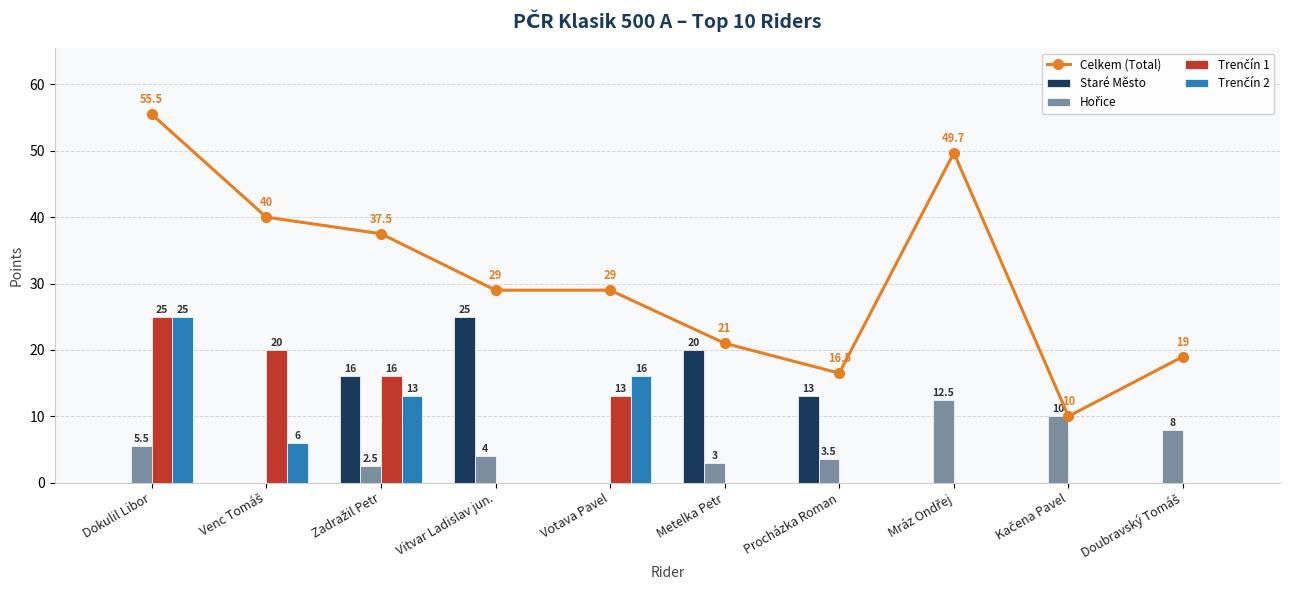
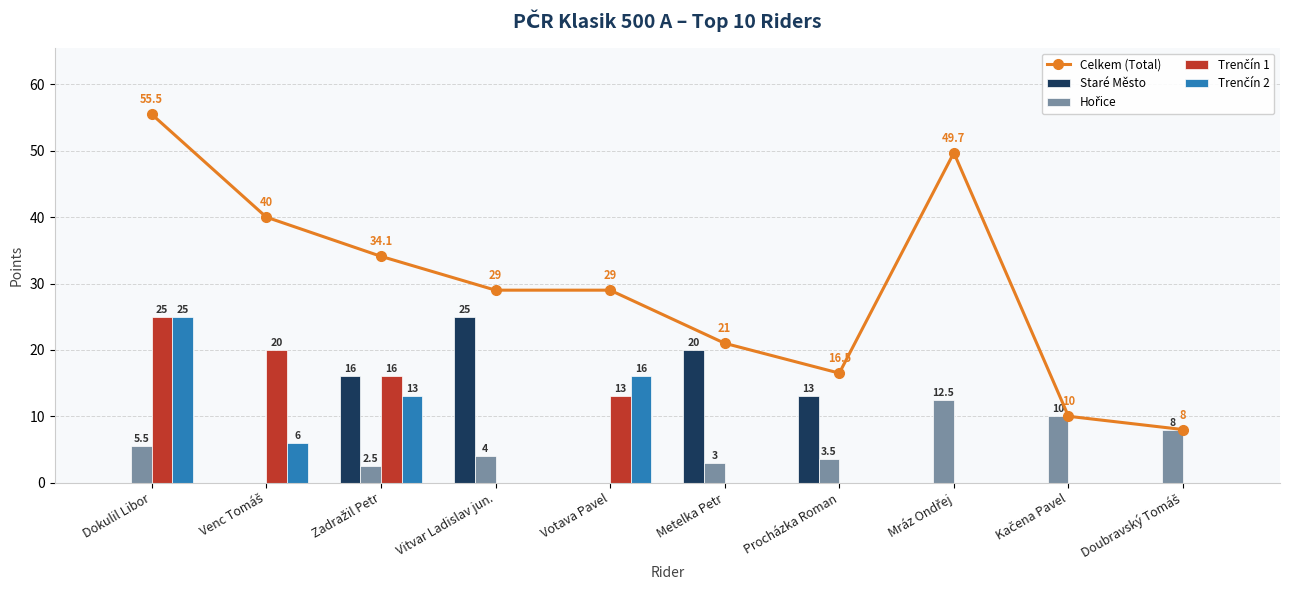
  {
    "Celkem (Total)": {
      "Dokulil Libor": 55.5,
      "Venc Tomáš": 40,
-     "Zadražil Petr": 37.5,
+     "Zadražil Petr": 34.1,
      "Vitvar Ladislav jun.": 29,
      "Votava Pavel": 29,
      "Metelka Petr": 21,
      "Procházka Roman": 16.5,
      "Mráz Ondřej": 49.7,
      "Kačena Pavel": 10,
-     "Doubravský Tomáš": 19
+     "Doubravský Tomáš": 8
    },
    "Staré Město": {
      "Zadražil Petr": 16,
      "Vitvar Ladislav jun.": 25,
      "Metelka Petr": 20,
      "Procházka Roman": 13
    },
    "Hořice": {
      "Dokulil Libor": 5.5,
      "Zadražil Petr": 2.5,
      "Vitvar Ladislav jun.": 4,
      "Metelka Petr": 3,
      "Procházka Roman": 3.5,
      "Mráz Ondřej": 12.5,
      "Kačena Pavel": 10,
      "Doubravský Tomáš": 8
    },
    "Trenčín 1": {
      "Dokulil Libor": 25,
      "Venc Tomáš": 20,
      "Zadražil Petr": 16,
      "Votava Pavel": 13
    },
    "Trenčín 2": {
      "Dokulil Libor": 25,
      "Venc Tomáš": 6,
      "Zadražil Petr": 13,
      "Votava Pavel": 16
    }
  }
